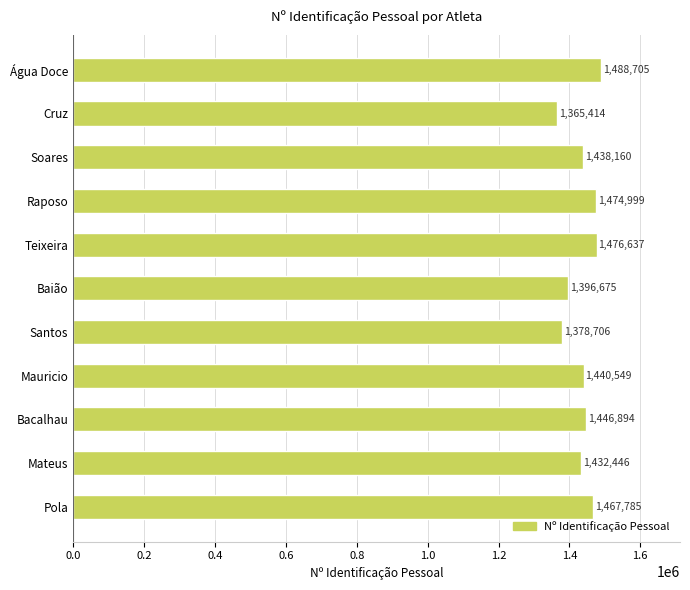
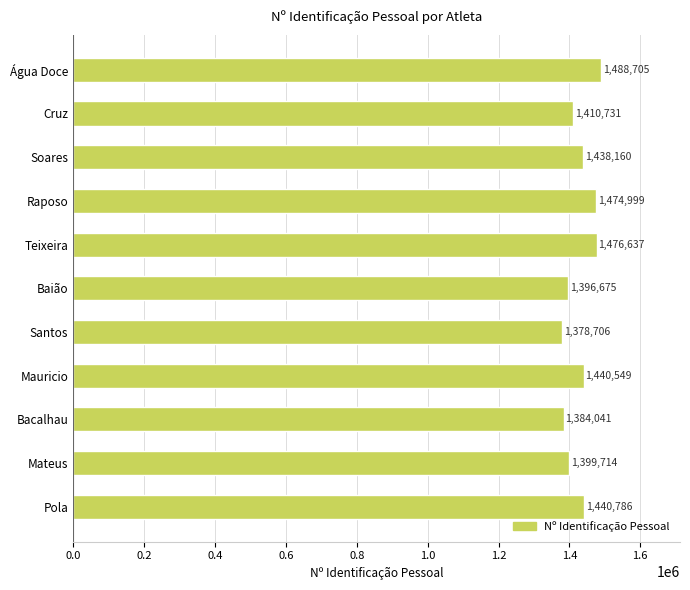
  {
    "Água Doce": "1,488,705",
-   "Cruz": "1,365,414",
+   "Cruz": "1,410,731",
    "Soares": "1,438,160",
    "Raposo": "1,474,999",
    "Teixeira": "1,476,637",
    "Baião": "1,396,675",
    "Santos": "1,378,706",
    "Mauricio": "1,440,549",
-   "Bacalhau": "1,446,894",
-   "Mateus": "1,432,446",
-   "Pola": "1,467,785"
+   "Bacalhau": "1,384,041",
+   "Mateus": "1,399,714",
+   "Pola": "1,440,786"
  }
